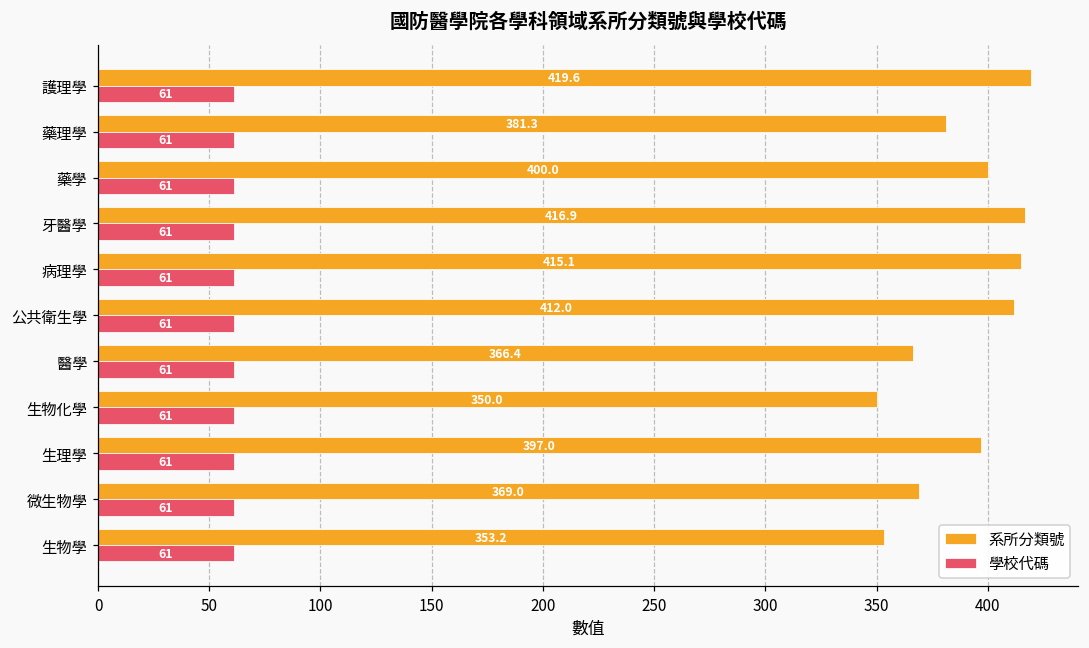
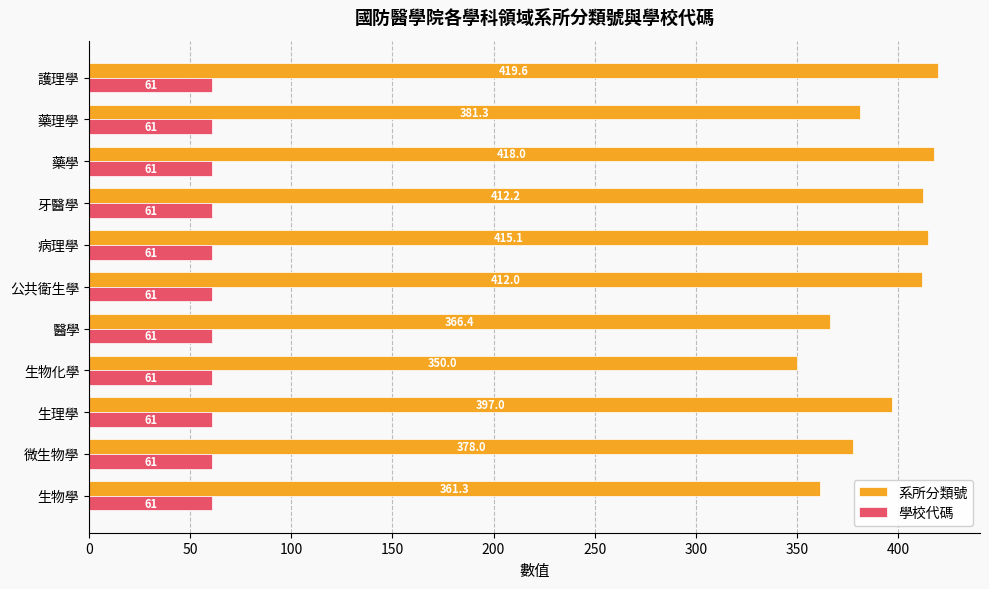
  {
    "系所分類號": {
      "護理學": 419.6,
      "藥理學": 381.3,
-     "藥學": 400.0,
-     "牙醫學": 416.9,
+     "藥學": 418.0,
+     "牙醫學": 412.2,
      "病理學": 415.1,
      "公共衛生學": 412.0,
      "醫學": 366.4,
      "生物化學": 350.0,
      "生理學": 397.0,
-     "微生物學": 369.0,
-     "生物學": 353.2
+     "微生物學": 378.0,
+     "生物學": 361.3
    },
    "學校代碼": {
      "護理學": 61,
      "藥理學": 61,
      "藥學": 61,
      "牙醫學": 61,
      "病理學": 61,
      "公共衛生學": 61,
      "醫學": 61,
      "生物化學": 61,
      "生理學": 61,
      "微生物學": 61,
      "生物學": 61
    }
  }
